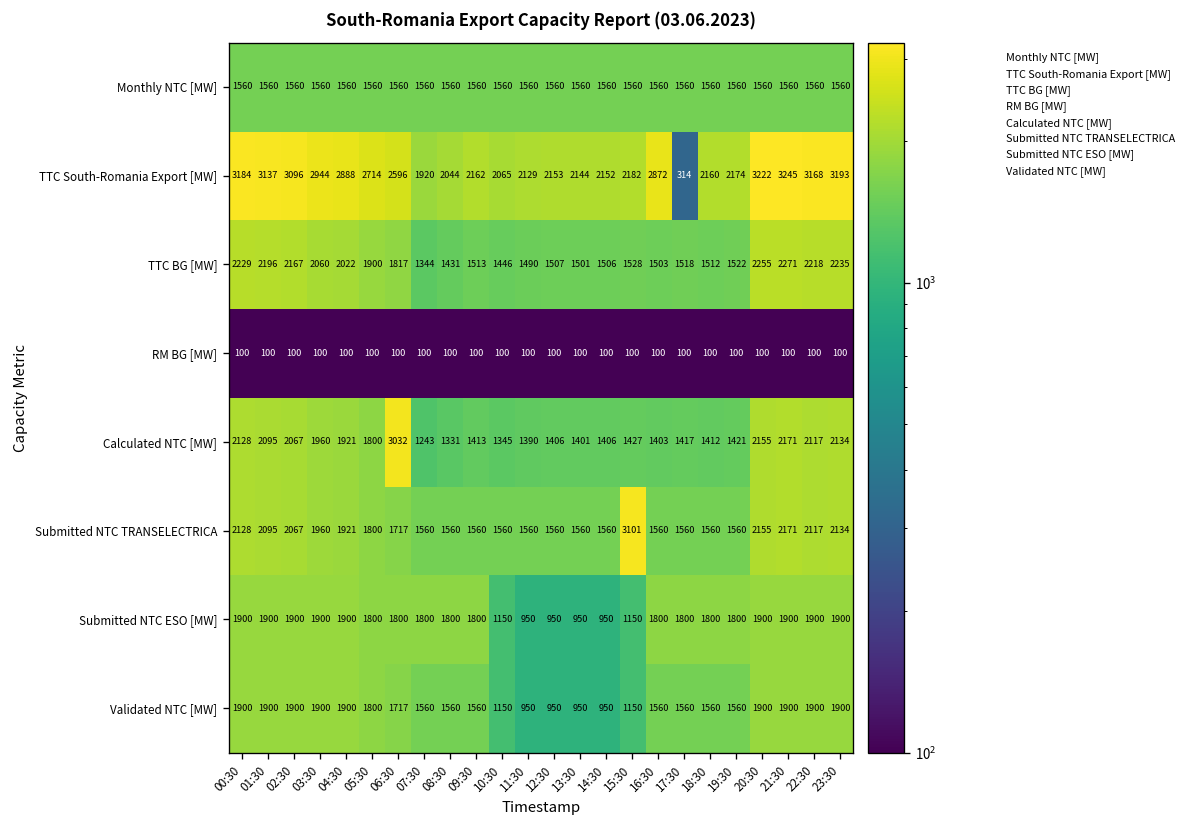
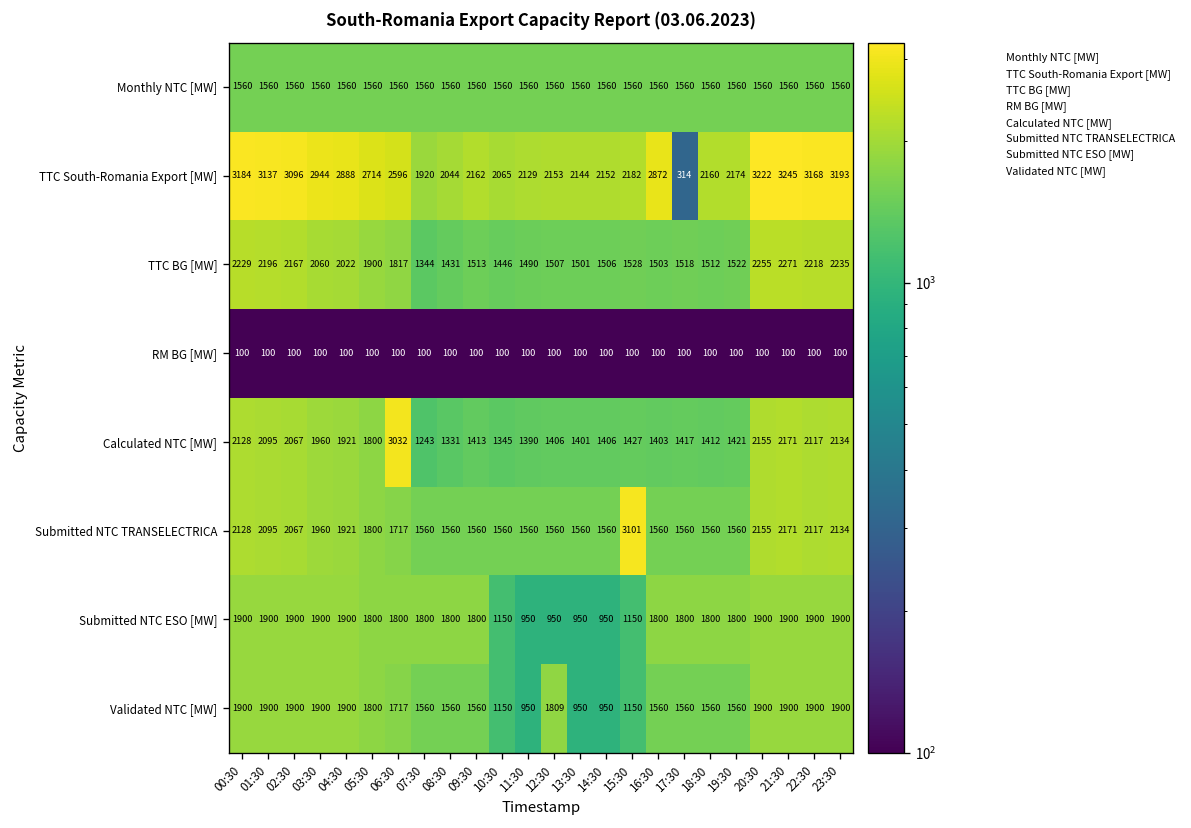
  {
    "Monthly NTC [MW]": {
      "00:30": 1560,
      "01:30": 1560,
      "02:30": 1560,
      "03:30": 1560,
      "04:30": 1560,
      "05:30": 1560,
      "06:30": 1560,
      "07:30": 1560,
      "08:30": 1560,
      "09:30": 1560,
      "10:30": 1560,
      "11:30": 1560,
      "12:30": 1560,
      "13:30": 1560,
      "14:30": 1560,
      "15:30": 1560,
      "16:30": 1560,
      "17:30": 1560,
      "18:30": 1560,
      "19:30": 1560,
      "20:30": 1560,
      "21:30": 1560,
      "22:30": 1560,
      "23:30": 1560
    },
    "TTC South-Romania Export [MW]": {
      "00:30": 3184,
      "01:30": 3137,
      "02:30": 3096,
      "03:30": 2944,
      "04:30": 2888,
      "05:30": 2714,
      "06:30": 2596,
      "07:30": 1920,
      "08:30": 2044,
      "09:30": 2162,
      "10:30": 2065,
      "11:30": 2129,
      "12:30": 2153,
      "13:30": 2144,
      "14:30": 2152,
      "15:30": 2182,
      "16:30": 2872,
      "17:30": 314,
      "18:30": 2160,
      "19:30": 2174,
      "20:30": 3222,
      "21:30": 3245,
      "22:30": 3168,
      "23:30": 3193
    },
    "TTC BG [MW]": {
      "00:30": 2229,
      "01:30": 2196,
      "02:30": 2167,
      "03:30": 2060,
      "04:30": 2022,
      "05:30": 1900,
      "06:30": 1817,
      "07:30": 1344,
      "08:30": 1431,
      "09:30": 1513,
      "10:30": 1446,
      "11:30": 1490,
      "12:30": 1507,
      "13:30": 1501,
      "14:30": 1506,
      "15:30": 1528,
      "16:30": 1503,
      "17:30": 1518,
      "18:30": 1512,
      "19:30": 1522,
      "20:30": 2255,
      "21:30": 2271,
      "22:30": 2218,
      "23:30": 2235
    },
    "RM BG [MW]": {
      "00:30": 100,
      "01:30": 100,
      "02:30": 100,
      "03:30": 100,
      "04:30": 100,
      "05:30": 100,
      "06:30": 100,
      "07:30": 100,
      "08:30": 100,
      "09:30": 100,
      "10:30": 100,
      "11:30": 100,
      "12:30": 100,
      "13:30": 100,
      "14:30": 100,
      "15:30": 100,
      "16:30": 100,
      "17:30": 100,
      "18:30": 100,
      "19:30": 100,
      "20:30": 100,
      "21:30": 100,
      "22:30": 100,
      "23:30": 100
    },
    "Calculated NTC [MW]": {
      "00:30": 2128,
      "01:30": 2095,
      "02:30": 2067,
      "03:30": 1960,
      "04:30": 1921,
      "05:30": 1800,
      "06:30": 3032,
      "07:30": 1243,
      "08:30": 1331,
      "09:30": 1413,
      "10:30": 1345,
      "11:30": 1390,
      "12:30": 1406,
      "13:30": 1401,
      "14:30": 1406,
      "15:30": 1427,
      "16:30": 1403,
      "17:30": 1417,
      "18:30": 1412,
      "19:30": 1421,
      "20:30": 2155,
      "21:30": 2171,
      "22:30": 2117,
      "23:30": 2134
    },
    "Submitted NTC TRANSELECTRICA": {
      "00:30": 2128,
      "01:30": 2095,
      "02:30": 2067,
      "03:30": 1960,
      "04:30": 1921,
      "05:30": 1800,
      "06:30": 1717,
      "07:30": 1560,
      "08:30": 1560,
      "09:30": 1560,
      "10:30": 1560,
      "11:30": 1560,
      "12:30": 1560,
      "13:30": 1560,
      "14:30": 1560,
      "15:30": 3101,
      "16:30": 1560,
      "17:30": 1560,
      "18:30": 1560,
      "19:30": 1560,
      "20:30": 2155,
      "21:30": 2171,
      "22:30": 2117,
      "23:30": 2134
    },
    "Submitted NTC ESO [MW]": {
      "00:30": 1900,
      "01:30": 1900,
      "02:30": 1900,
      "03:30": 1900,
      "04:30": 1900,
      "05:30": 1800,
      "06:30": 1800,
      "07:30": 1800,
      "08:30": 1800,
      "09:30": 1800,
      "10:30": 1150,
      "11:30": 950,
      "12:30": 950,
      "13:30": 950,
      "14:30": 950,
      "15:30": 1150,
      "16:30": 1800,
      "17:30": 1800,
      "18:30": 1800,
      "19:30": 1800,
      "20:30": 1900,
      "21:30": 1900,
      "22:30": 1900,
      "23:30": 1900
    },
    "Validated NTC [MW]": {
      "00:30": 1900,
      "01:30": 1900,
      "02:30": 1900,
      "03:30": 1900,
      "04:30": 1900,
      "05:30": 1800,
      "06:30": 1717,
      "07:30": 1560,
      "08:30": 1560,
      "09:30": 1560,
      "10:30": 1150,
      "11:30": 950,
-     "12:30": 950,
+     "12:30": 1809,
      "13:30": 950,
      "14:30": 950,
      "15:30": 1150,
      "16:30": 1560,
      "17:30": 1560,
      "18:30": 1560,
      "19:30": 1560,
      "20:30": 1900,
      "21:30": 1900,
      "22:30": 1900,
      "23:30": 1900
    }
  }
